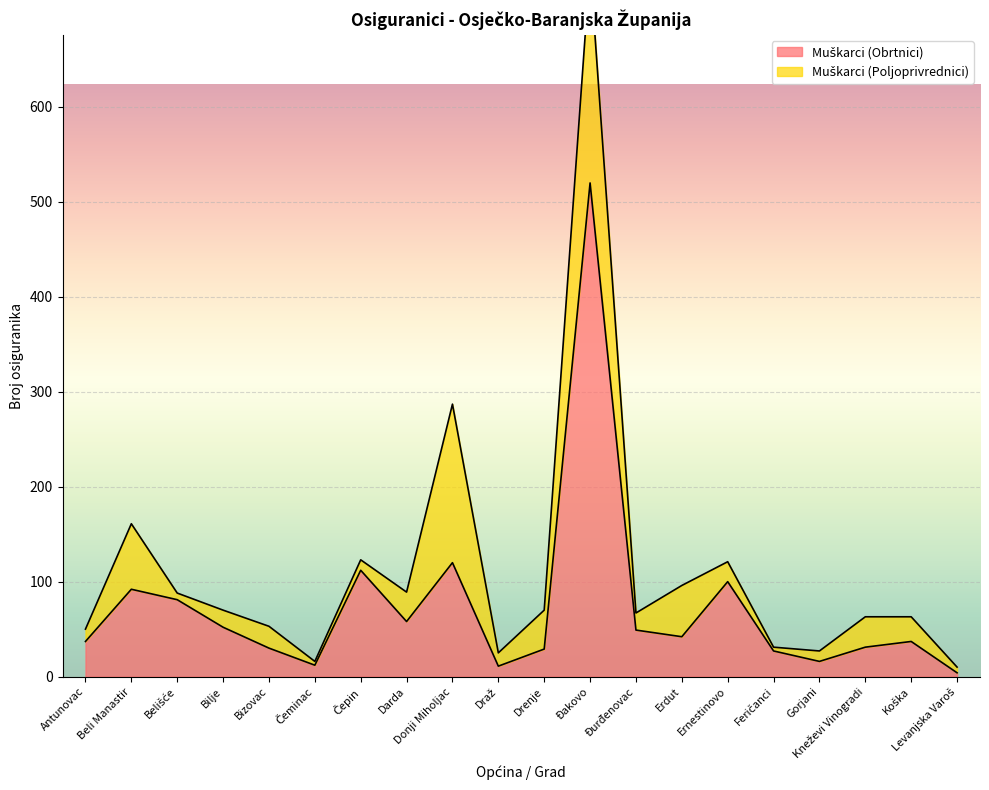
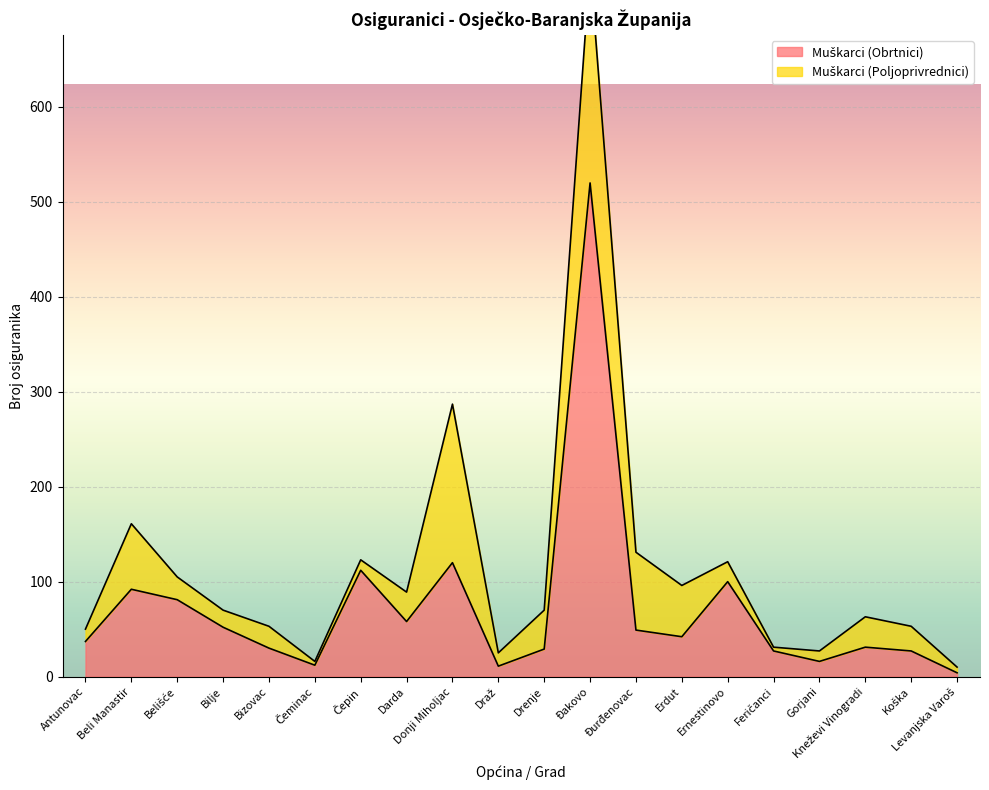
  {
    "Muškarci (Obrtnici)": {
      "Antunovac": 40,
      "Beli Manastir": 90,
      "Belišće": 80,
      "Bilje": 50,
      "Bizovac": 30,
      "Čeminac": 10,
      "Čepin": 110,
      "Darda": 60,
      "Donji Miholjac": 120,
      "Draž": 10,
      "Drenje": 30,
      "Đakovo": 520,
      "Đurđenovac": 50,
      "Erdut": 40,
      "Ernestinovo": 100,
      "Feričanci": 30,
      "Gorjani": 20,
      "Kneževi Vinogradi": 30,
-     "Koška": 40,
+     "Koška": 30,
      "Levanjska Varoš": 0
    },
    "Muškarci (Poljoprivrednici)": {
      "Antunovac": 10,
      "Beli Manastir": 70,
-     "Belišće": 10,
+     "Belišće": 20,
      "Bilje": 20,
      "Bizovac": 20,
      "Čeminac": 0,
      "Čepin": 10,
      "Darda": 30,
      "Donji Miholjac": 170,
      "Draž": 10,
      "Drenje": 40,
-     "Đurđenovac": 20,
+     "Đurđenovac": 80,
      "Erdut": 50,
      "Ernestinovo": 20,
      "Feričanci": 0,
      "Gorjani": 10,
      "Kneževi Vinogradi": 30,
      "Koška": 30,
      "Levanjska Varoš": 10
    }
  }
